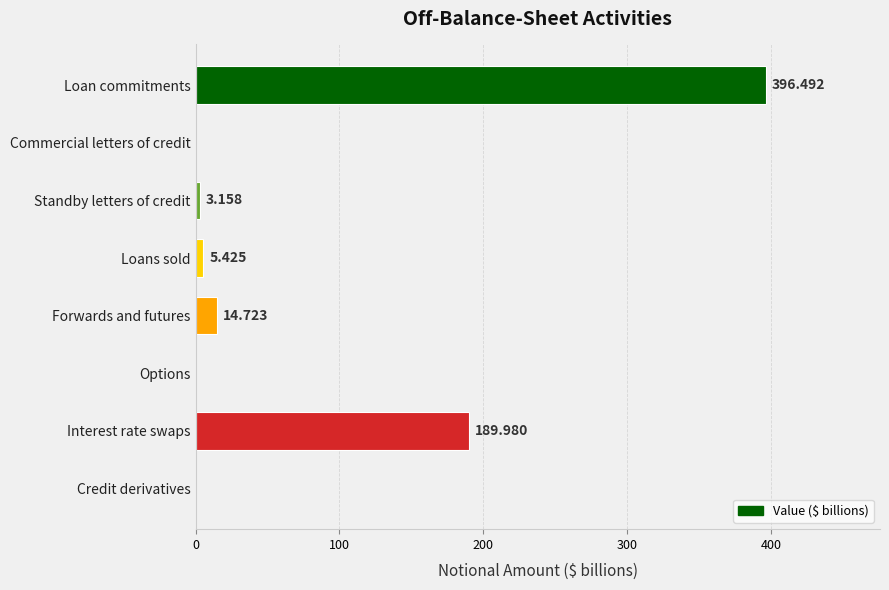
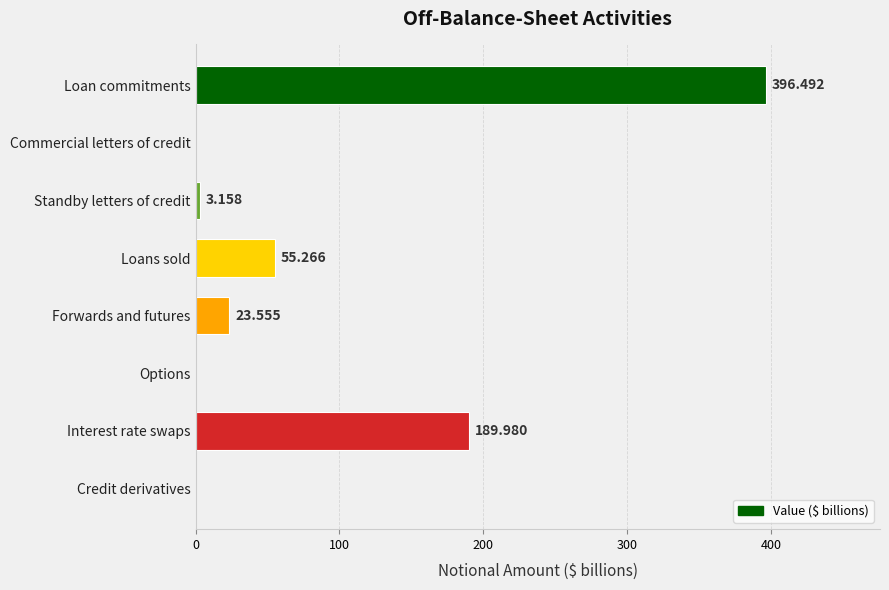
  {
    "Loan commitments": 396.492,
    "Standby letters of credit": 3.158,
-   "Loans sold": 5.425,
-   "Forwards and futures": 14.723,
+   "Loans sold": 55.266,
+   "Forwards and futures": 23.555,
    "Interest rate swaps": 189.980
  }
